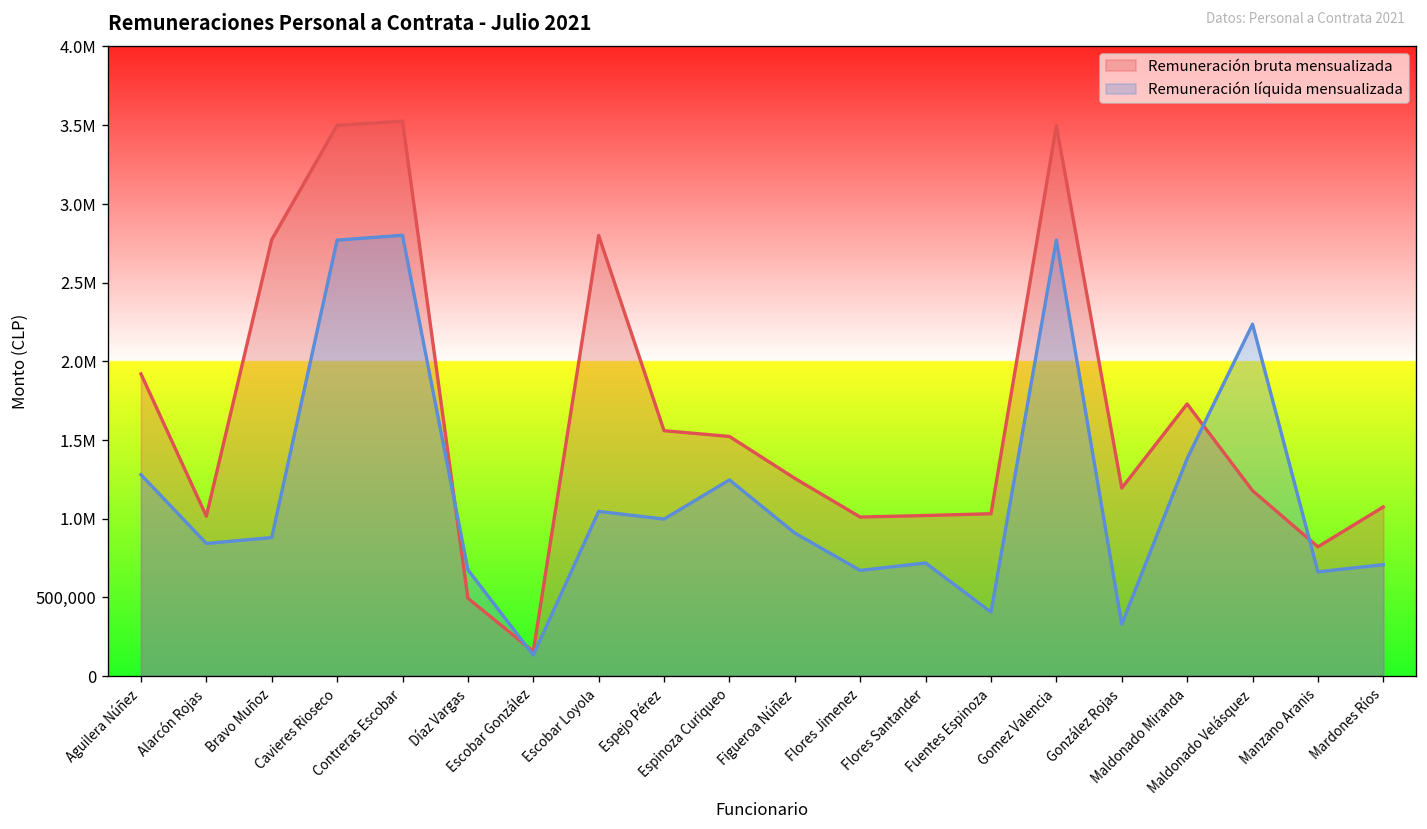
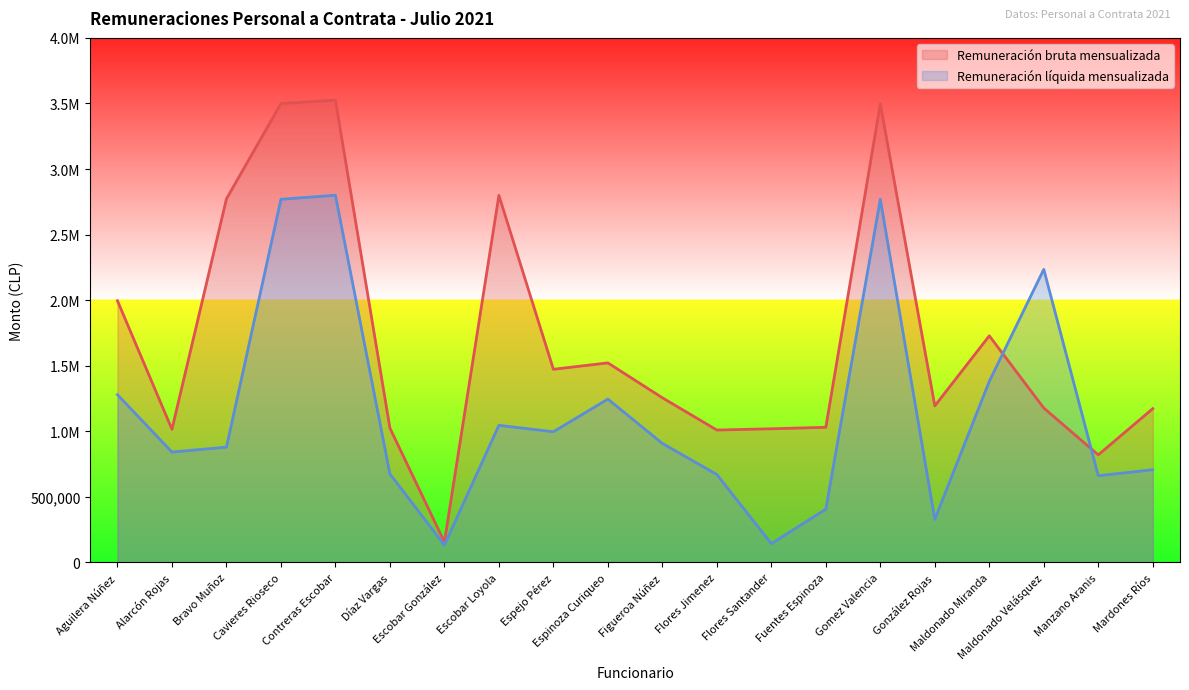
  {
    "Remuneración bruta mensualizada": {
-     "Aguilera Núñez": "1,920,000",
+     "Aguilera Núñez": "2,000,000",
      "Alarcón Rojas": "1,020,000",
      "Bravo Muñoz": "2,770,000",
      "Cavieres Rioseco": "3,500,000",
      "Contreras Escobar": "3,530,000",
-     "Díaz Vargas": "490,000",
+     "Díaz Vargas": "1,020,000",
      "Escobar González": "160,000",
      "Escobar Loyola": "2,800,000",
-     "Espejo Pérez": "1,560,000",
+     "Espejo Pérez": "1,470,000",
      "Espinoza Curiqueo": "1,520,000",
      "Figueroa Núñez": "1,260,000",
      "Flores Jimenez": "1,010,000",
      "Flores Santander": "1,020,000",
      "Fuentes Espinoza": "1,030,000",
      "Gomez Valencia": "3,500,000",
      "González Rojas": "1,190,000",
      "Maldonado Miranda": "1,730,000",
      "Maldonado Velásquez": "1,180,000",
      "Manzano Aranis": "820,000",
-     "Mardones Ríos": "1,070,000"
+     "Mardones Ríos": "1,170,000"
    },
    "Remuneración líquida mensualizada": {
      "Aguilera Núñez": "1,280,000",
      "Alarcón Rojas": "840,000",
      "Bravo Muñoz": "880,000",
      "Cavieres Rioseco": "2,770,000",
      "Contreras Escobar": "2,800,000",
      "Díaz Vargas": "680,000",
      "Escobar González": "130,000",
      "Escobar Loyola": "1,050,000",
      "Espejo Pérez": "1,000,000",
      "Espinoza Curiqueo": "1,250,000",
      "Figueroa Núñez": "910,000",
      "Flores Jimenez": "670,000",
-     "Flores Santander": "720,000",
+     "Flores Santander": "140,000",
      "Fuentes Espinoza": "410,000",
      "Gomez Valencia": "2,770,000",
      "González Rojas": "330,000",
      "Maldonado Miranda": "1,380,000",
      "Maldonado Velásquez": "2,240,000",
      "Manzano Aranis": "660,000",
      "Mardones Ríos": "710,000"
    }
  }
